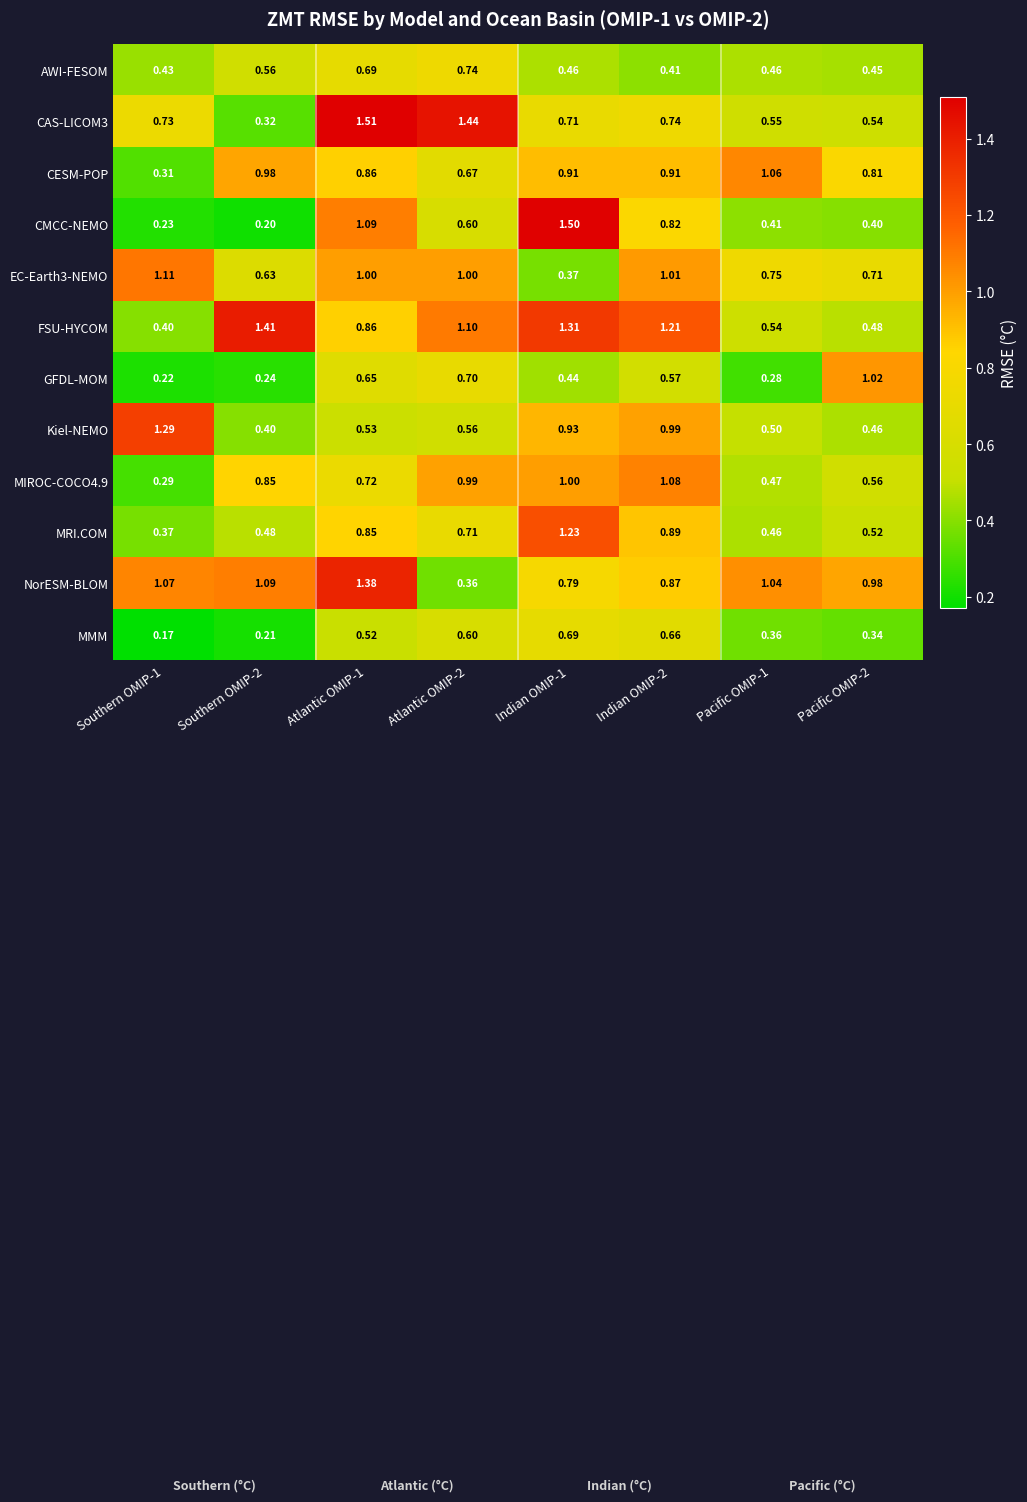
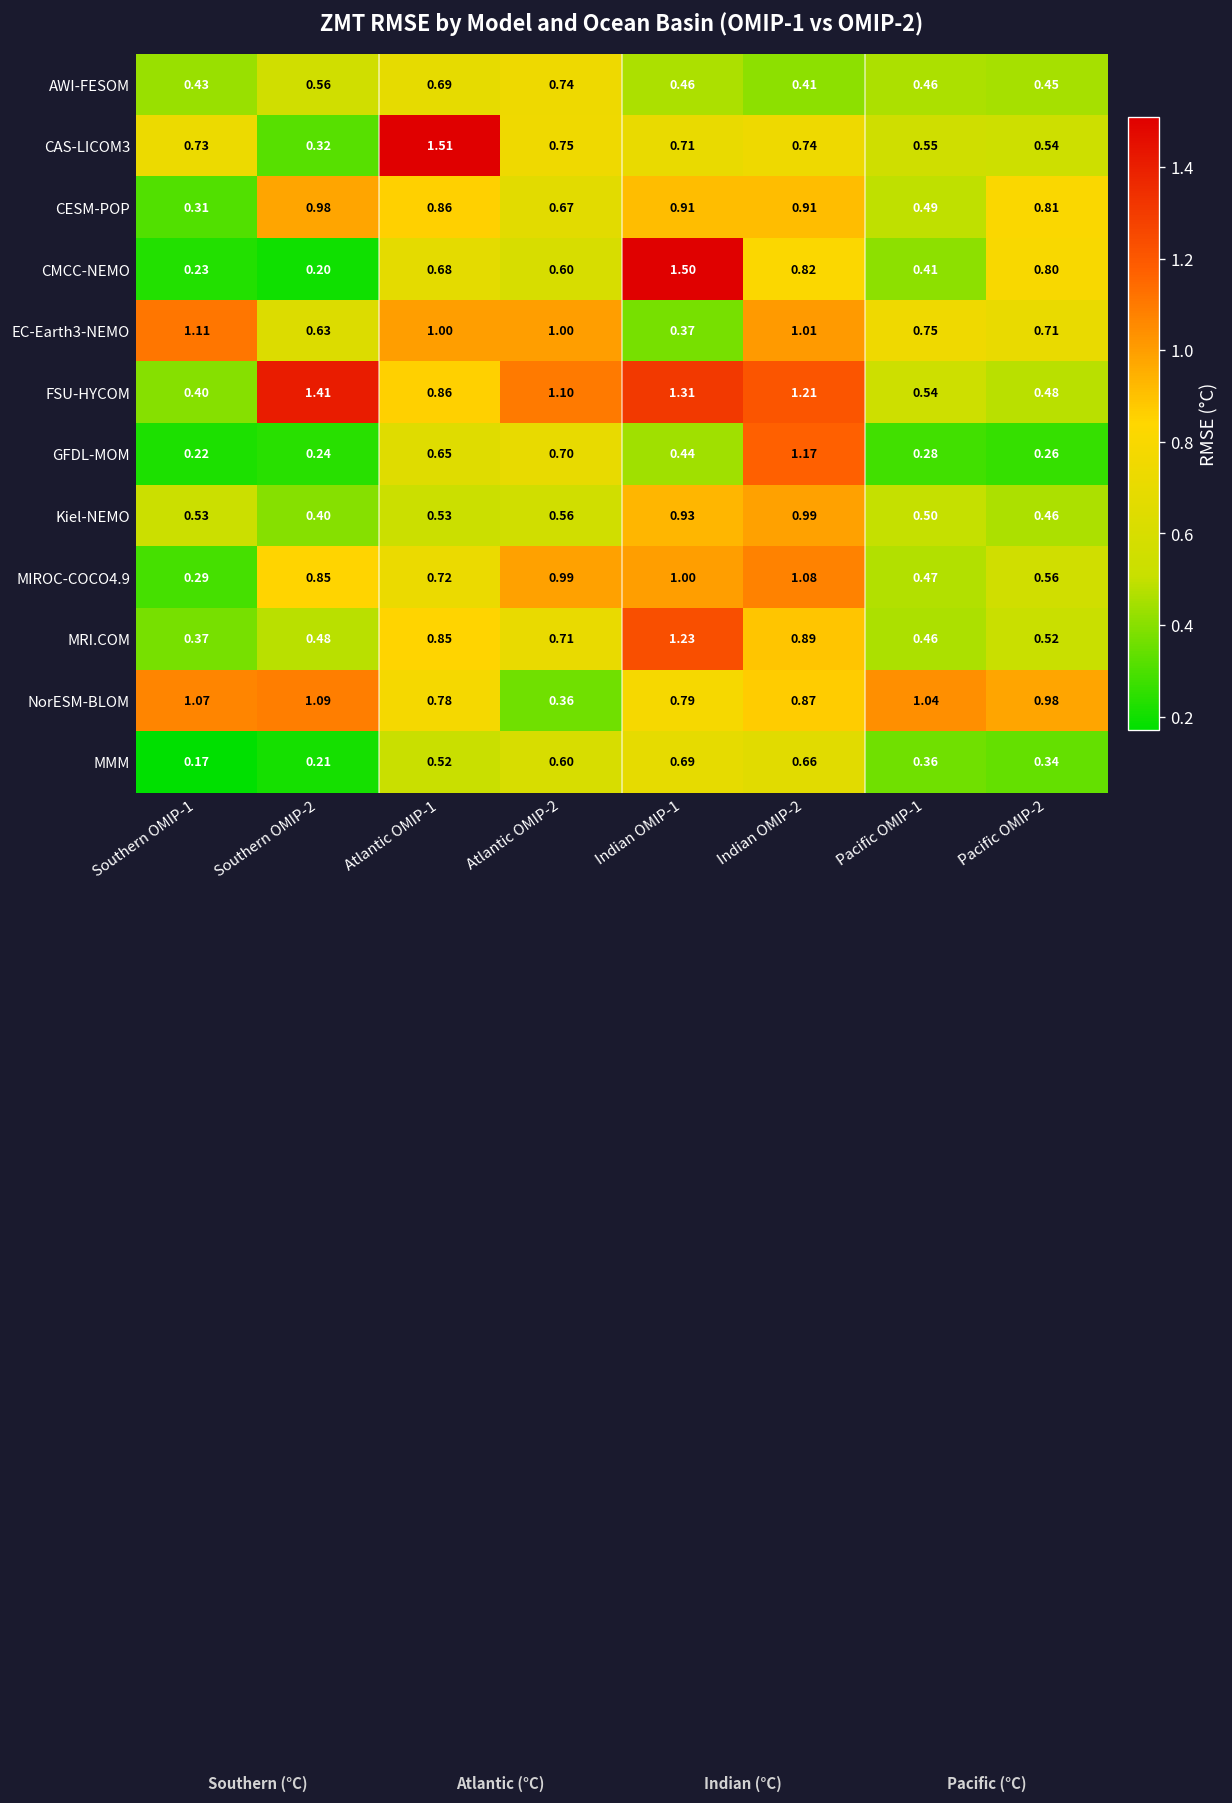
  {
    "AWI-FESOM": {
      "Southern OMIP-1": 0.43,
      "Southern OMIP-2": 0.56,
      "Atlantic OMIP-1": 0.69,
      "Atlantic OMIP-2": 0.74,
      "Indian OMIP-1": 0.46,
      "Indian OMIP-2": 0.41,
      "Pacific OMIP-1": 0.46,
      "Pacific OMIP-2": 0.45
    },
    "CAS-LICOM3": {
      "Southern OMIP-1": 0.73,
      "Southern OMIP-2": 0.32,
      "Atlantic OMIP-1": 1.51,
-     "Atlantic OMIP-2": 1.44,
+     "Atlantic OMIP-2": 0.75,
      "Indian OMIP-1": 0.71,
      "Indian OMIP-2": 0.74,
      "Pacific OMIP-1": 0.55,
      "Pacific OMIP-2": 0.54
    },
    "CESM-POP": {
      "Southern OMIP-1": 0.31,
      "Southern OMIP-2": 0.98,
      "Atlantic OMIP-1": 0.86,
      "Atlantic OMIP-2": 0.67,
      "Indian OMIP-1": 0.91,
      "Indian OMIP-2": 0.91,
-     "Pacific OMIP-1": 1.06,
+     "Pacific OMIP-1": 0.49,
      "Pacific OMIP-2": 0.81
    },
    "CMCC-NEMO": {
      "Southern OMIP-1": 0.23,
      "Southern OMIP-2": 0.20,
-     "Atlantic OMIP-1": 1.09,
+     "Atlantic OMIP-1": 0.68,
      "Atlantic OMIP-2": 0.60,
      "Indian OMIP-1": 1.50,
      "Indian OMIP-2": 0.82,
      "Pacific OMIP-1": 0.41,
-     "Pacific OMIP-2": 0.40
+     "Pacific OMIP-2": 0.80
    },
    "EC-Earth3-NEMO": {
      "Southern OMIP-1": 1.11,
      "Southern OMIP-2": 0.63,
      "Atlantic OMIP-1": 1.00,
      "Atlantic OMIP-2": 1.00,
      "Indian OMIP-1": 0.37,
      "Indian OMIP-2": 1.01,
      "Pacific OMIP-1": 0.75,
      "Pacific OMIP-2": 0.71
    },
    "FSU-HYCOM": {
      "Southern OMIP-1": 0.40,
      "Southern OMIP-2": 1.41,
      "Atlantic OMIP-1": 0.86,
      "Atlantic OMIP-2": 1.10,
      "Indian OMIP-1": 1.31,
      "Indian OMIP-2": 1.21,
      "Pacific OMIP-1": 0.54,
      "Pacific OMIP-2": 0.48
    },
    "GFDL-MOM": {
      "Southern OMIP-1": 0.22,
      "Southern OMIP-2": 0.24,
      "Atlantic OMIP-1": 0.65,
      "Atlantic OMIP-2": 0.70,
      "Indian OMIP-1": 0.44,
-     "Indian OMIP-2": 0.57,
+     "Indian OMIP-2": 1.17,
      "Pacific OMIP-1": 0.28,
-     "Pacific OMIP-2": 1.02
+     "Pacific OMIP-2": 0.26
    },
    "Kiel-NEMO": {
-     "Southern OMIP-1": 1.29,
+     "Southern OMIP-1": 0.53,
      "Southern OMIP-2": 0.40,
      "Atlantic OMIP-1": 0.53,
      "Atlantic OMIP-2": 0.56,
      "Indian OMIP-1": 0.93,
      "Indian OMIP-2": 0.99,
      "Pacific OMIP-1": 0.50,
      "Pacific OMIP-2": 0.46
    },
    "MIROC-COCO4.9": {
      "Southern OMIP-1": 0.29,
      "Southern OMIP-2": 0.85,
      "Atlantic OMIP-1": 0.72,
      "Atlantic OMIP-2": 0.99,
      "Indian OMIP-1": 1.00,
      "Indian OMIP-2": 1.08,
      "Pacific OMIP-1": 0.47,
      "Pacific OMIP-2": 0.56
    },
    "MRI.COM": {
      "Southern OMIP-1": 0.37,
      "Southern OMIP-2": 0.48,
      "Atlantic OMIP-1": 0.85,
      "Atlantic OMIP-2": 0.71,
      "Indian OMIP-1": 1.23,
      "Indian OMIP-2": 0.89,
      "Pacific OMIP-1": 0.46,
      "Pacific OMIP-2": 0.52
    },
    "NorESM-BLOM": {
      "Southern OMIP-1": 1.07,
      "Southern OMIP-2": 1.09,
-     "Atlantic OMIP-1": 1.38,
+     "Atlantic OMIP-1": 0.78,
      "Atlantic OMIP-2": 0.36,
      "Indian OMIP-1": 0.79,
      "Indian OMIP-2": 0.87,
      "Pacific OMIP-1": 1.04,
      "Pacific OMIP-2": 0.98
    },
    "MMM": {
      "Southern OMIP-1": 0.17,
      "Southern OMIP-2": 0.21,
      "Atlantic OMIP-1": 0.52,
      "Atlantic OMIP-2": 0.60,
      "Indian OMIP-1": 0.69,
      "Indian OMIP-2": 0.66,
      "Pacific OMIP-1": 0.36,
      "Pacific OMIP-2": 0.34
    }
  }
